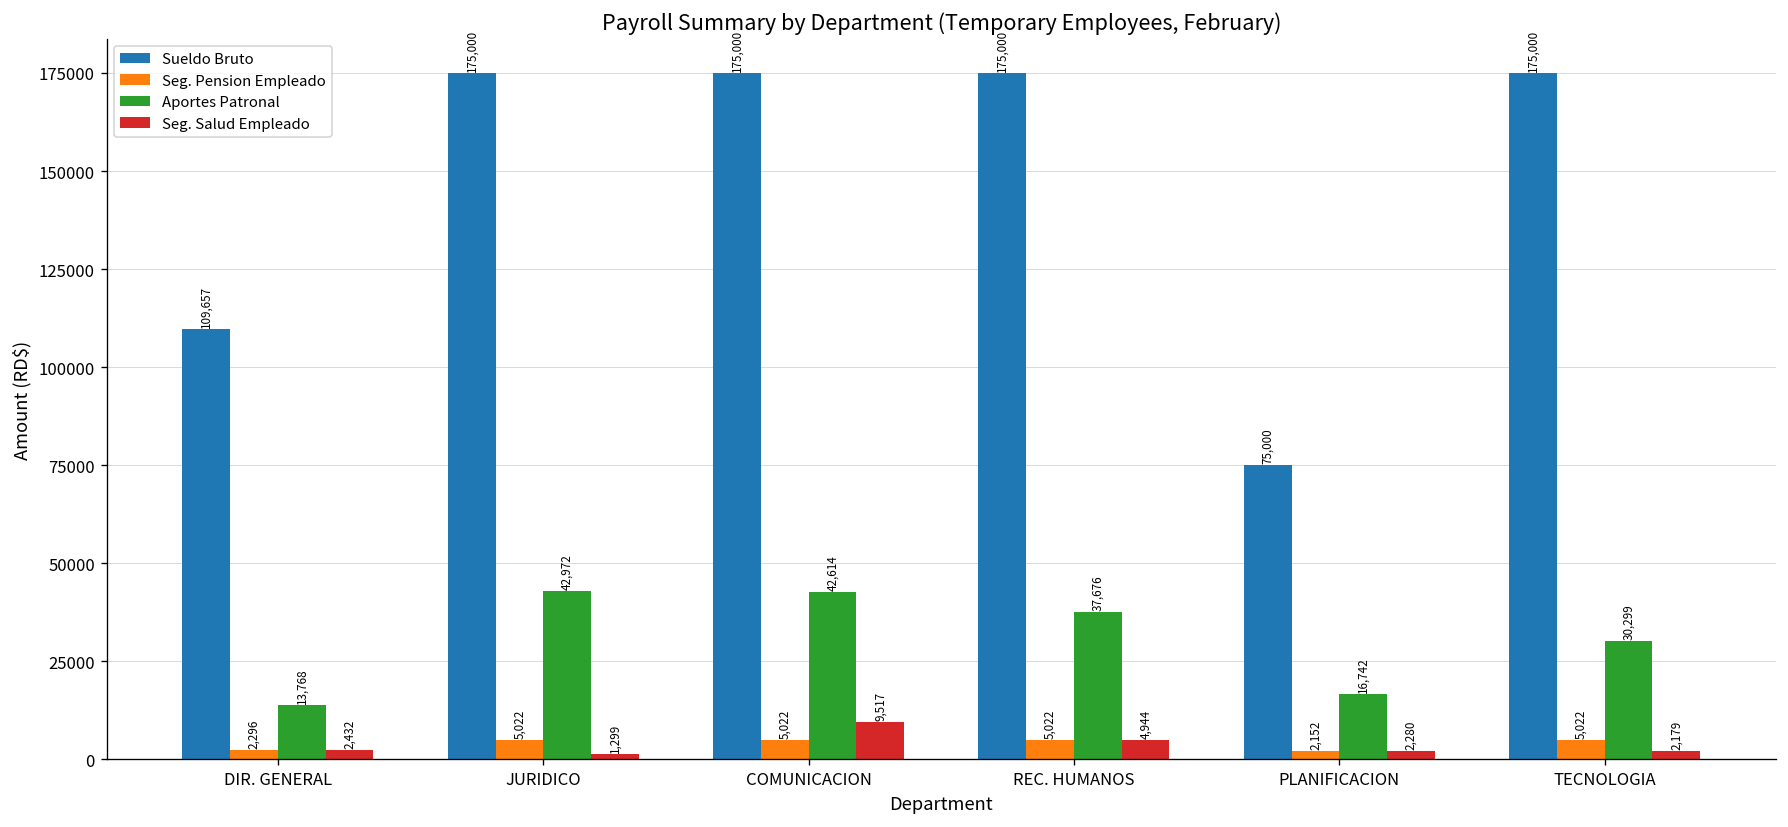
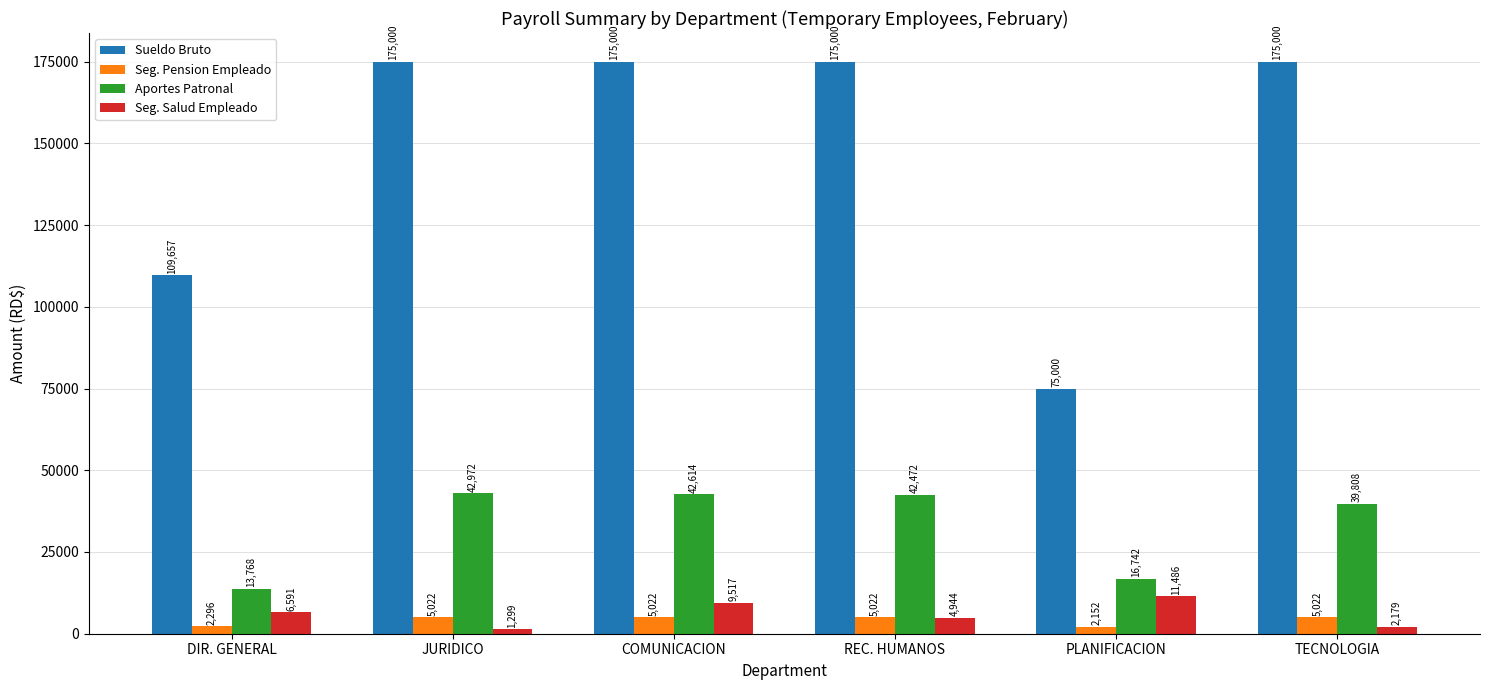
  {
    "Sueldo Bruto": {
      "DIR. GENERAL": "109,657",
      "JURIDICO": "175,000",
      "COMUNICACION": "175,000",
      "REC. HUMANOS": "175,000",
      "PLANIFICACION": "75,000",
      "TECNOLOGIA": "175,000"
    },
    "Seg. Pension Empleado": {
      "DIR. GENERAL": "2,296",
      "JURIDICO": "5,022",
      "COMUNICACION": "5,022",
      "REC. HUMANOS": "5,022",
      "PLANIFICACION": "2,152",
      "TECNOLOGIA": "5,022"
    },
    "Aportes Patronal": {
      "DIR. GENERAL": "13,768",
      "JURIDICO": "42,972",
      "COMUNICACION": "42,614",
-     "REC. HUMANOS": "37,676",
+     "REC. HUMANOS": "42,472",
      "PLANIFICACION": "16,742",
-     "TECNOLOGIA": "30,299"
+     "TECNOLOGIA": "39,808"
    },
    "Seg. Salud Empleado": {
-     "DIR. GENERAL": "2,432",
+     "DIR. GENERAL": "6,591",
      "JURIDICO": "1,299",
      "COMUNICACION": "9,517",
      "REC. HUMANOS": "4,944",
-     "PLANIFICACION": "2,280",
+     "PLANIFICACION": "11,486",
      "TECNOLOGIA": "2,179"
    }
  }
